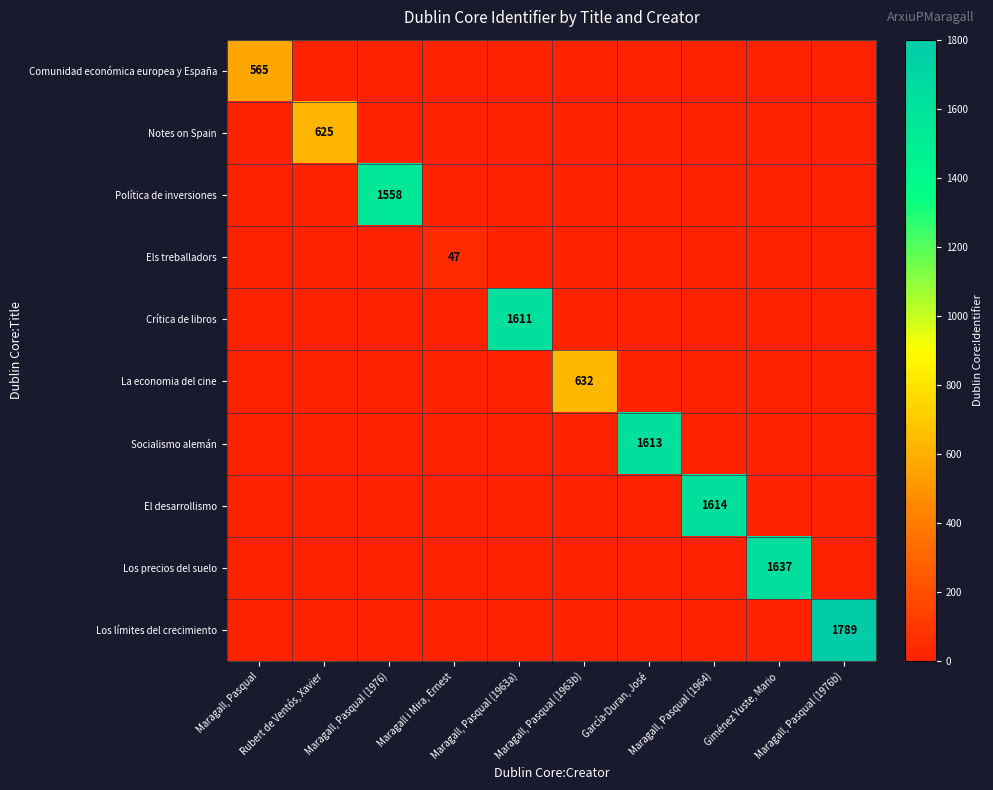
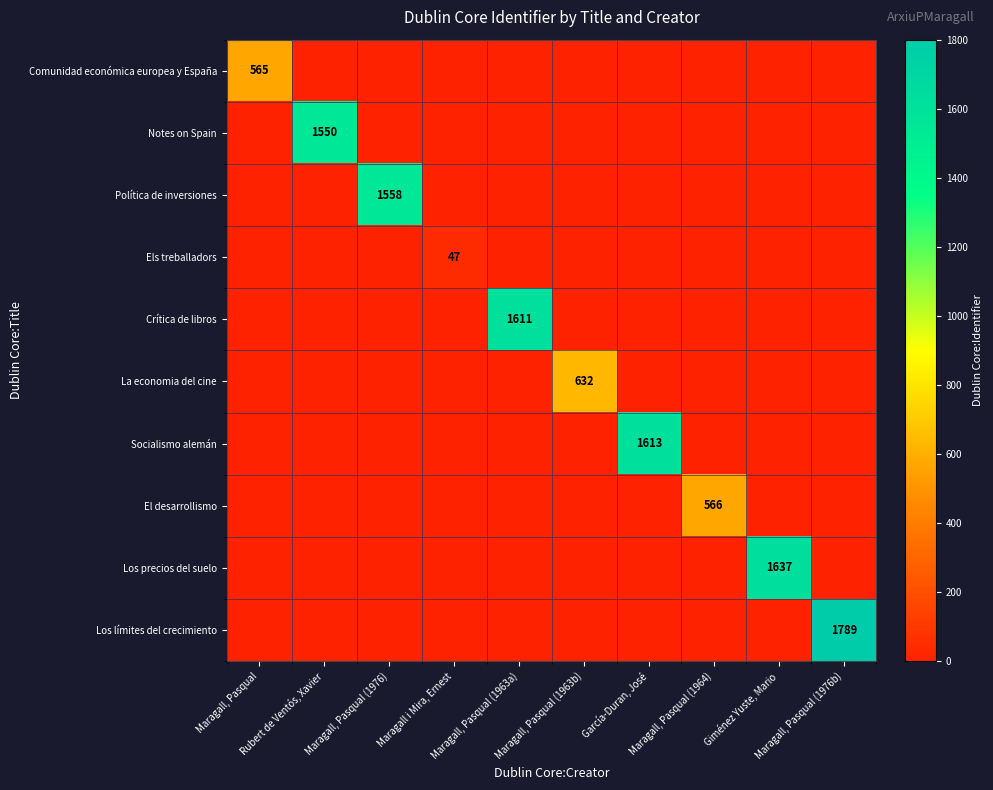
  {
    "Comunidad económica europea y España": {
      "Maragall, Pasqual": 565
    },
    "Notes on Spain": {
-     "Rubert de Ventós, Xavier": 625
+     "Rubert de Ventós, Xavier": 1550
    },
    "Política de inversiones": {
      "Maragall, Pasqual (1976)": 1558
    },
    "Els treballadors": {
      "Maragall i Mira, Ernest": 47
    },
    "Crítica de libros": {
      "Maragall, Pasqual (1963a)": 1611
    },
    "La economia del cine": {
      "Maragall, Pasqual (1963b)": 632
    },
    "Socialismo alemán": {
      "García-Duran, José": 1613
    },
    "El desarrollismo": {
-     "Maragall, Pasqual (1964)": 1614
+     "Maragall, Pasqual (1964)": 566
    },
    "Los precios del suelo": {
      "Giménez Yuste, Mario": 1637
    },
    "Los límites del crecimiento": {
      "Maragall, Pasqual (1976b)": 1789
    }
  }
